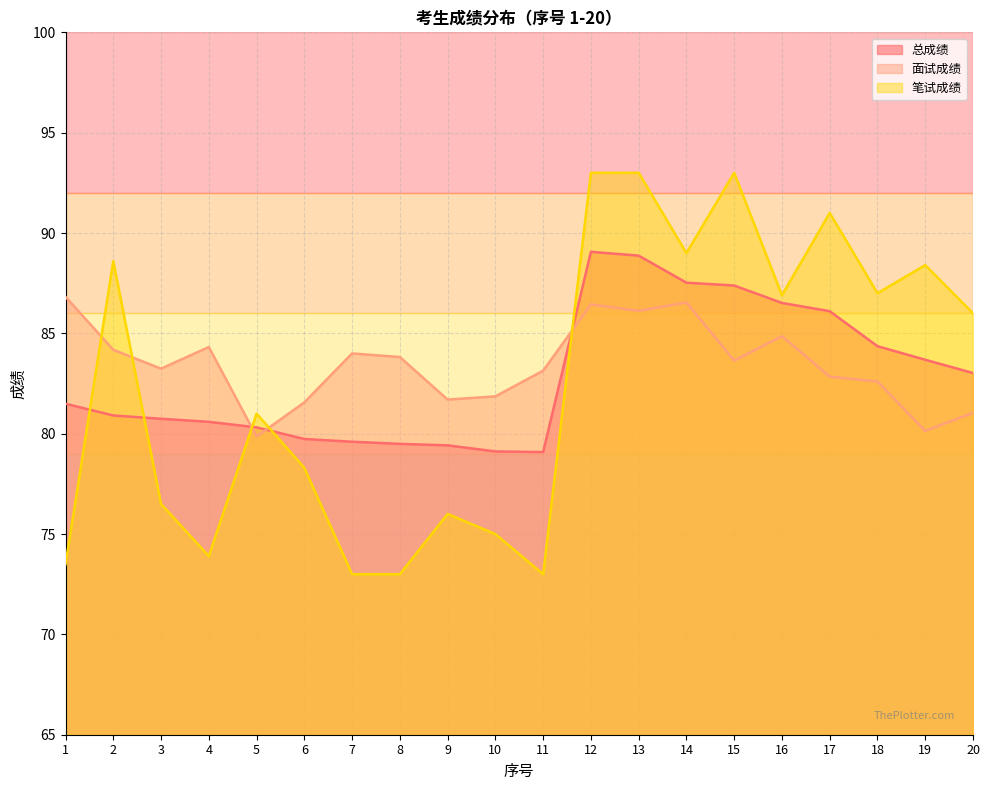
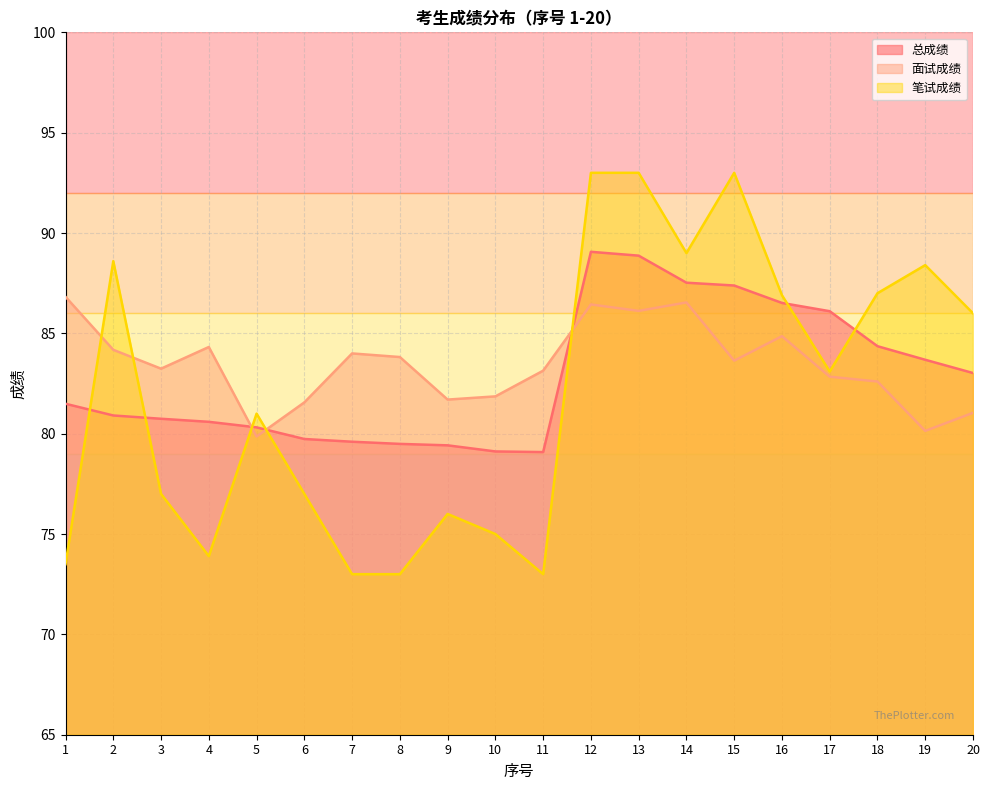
  {
    "笔试成绩": {
      "1": 73.5,
      "2": 88.6,
-     "3": 76.5,
+     "3": 77.0,
      "4": 73.9,
      "5": 81.0,
-     "6": 78.3,
+     "6": 77.0,
      "7": 73.0,
      "8": 73.0,
      "9": 76.0,
      "10": 75.0,
      "11": 73.0,
      "12": 93.0,
      "13": 93.0,
      "14": 89.0,
      "15": 93.0,
      "16": 86.9,
-     "17": 91.0,
+     "17": 83.1,
      "18": 87.0,
      "19": 88.4,
      "20": 86.0
    }
  }
